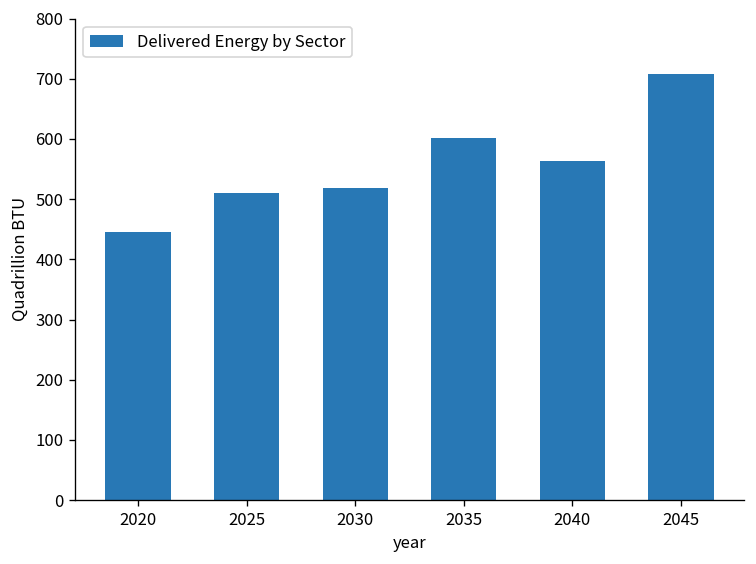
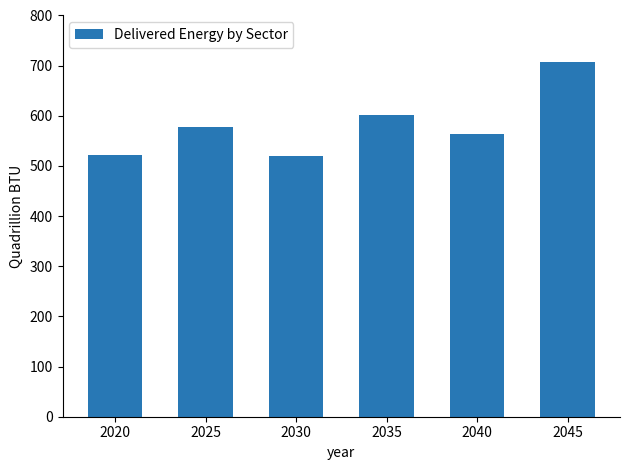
  {
-   "2020": 450,
-   "2025": 510,
+   "2020": 520,
+   "2025": 580,
    "2030": 520,
    "2035": 600,
    "2040": 560,
    "2045": 710
  }
